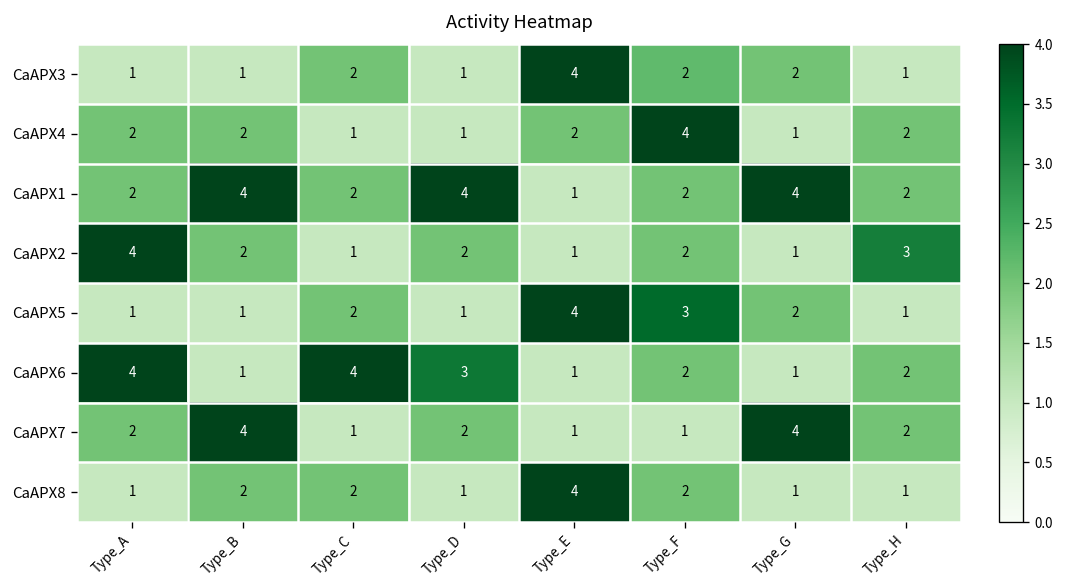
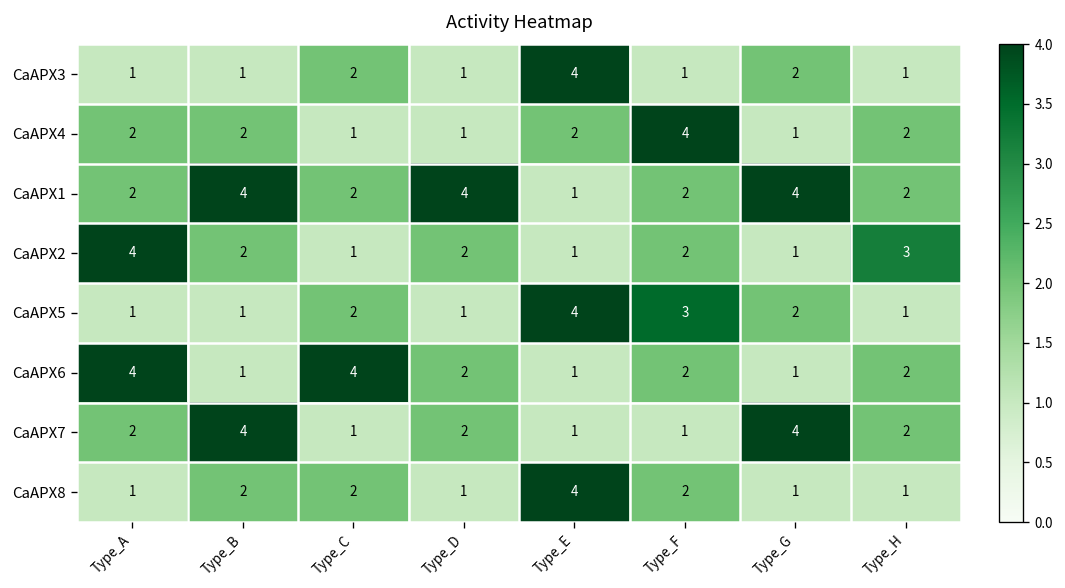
  {
    "CaAPX3": {
      "Type_A": 1,
      "Type_B": 1,
      "Type_C": 2,
      "Type_D": 1,
      "Type_E": 4,
-     "Type_F": 2,
+     "Type_F": 1,
      "Type_G": 2,
      "Type_H": 1
    },
    "CaAPX4": {
      "Type_A": 2,
      "Type_B": 2,
      "Type_C": 1,
      "Type_D": 1,
      "Type_E": 2,
      "Type_F": 4,
      "Type_G": 1,
      "Type_H": 2
    },
    "CaAPX1": {
      "Type_A": 2,
      "Type_B": 4,
      "Type_C": 2,
      "Type_D": 4,
      "Type_E": 1,
      "Type_F": 2,
      "Type_G": 4,
      "Type_H": 2
    },
    "CaAPX2": {
      "Type_A": 4,
      "Type_B": 2,
      "Type_C": 1,
      "Type_D": 2,
      "Type_E": 1,
      "Type_F": 2,
      "Type_G": 1,
      "Type_H": 3
    },
    "CaAPX5": {
      "Type_A": 1,
      "Type_B": 1,
      "Type_C": 2,
      "Type_D": 1,
      "Type_E": 4,
      "Type_F": 3,
      "Type_G": 2,
      "Type_H": 1
    },
    "CaAPX6": {
      "Type_A": 4,
      "Type_B": 1,
      "Type_C": 4,
-     "Type_D": 3,
+     "Type_D": 2,
      "Type_E": 1,
      "Type_F": 2,
      "Type_G": 1,
      "Type_H": 2
    },
    "CaAPX7": {
      "Type_A": 2,
      "Type_B": 4,
      "Type_C": 1,
      "Type_D": 2,
      "Type_E": 1,
      "Type_F": 1,
      "Type_G": 4,
      "Type_H": 2
    },
    "CaAPX8": {
      "Type_A": 1,
      "Type_B": 2,
      "Type_C": 2,
      "Type_D": 1,
      "Type_E": 4,
      "Type_F": 2,
      "Type_G": 1,
      "Type_H": 1
    }
  }
